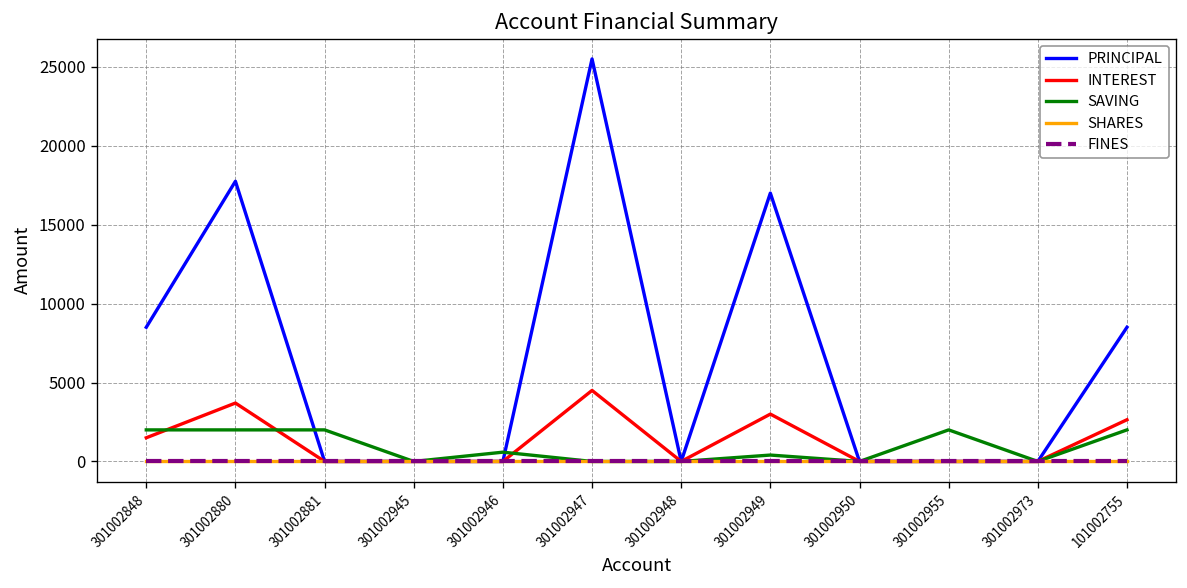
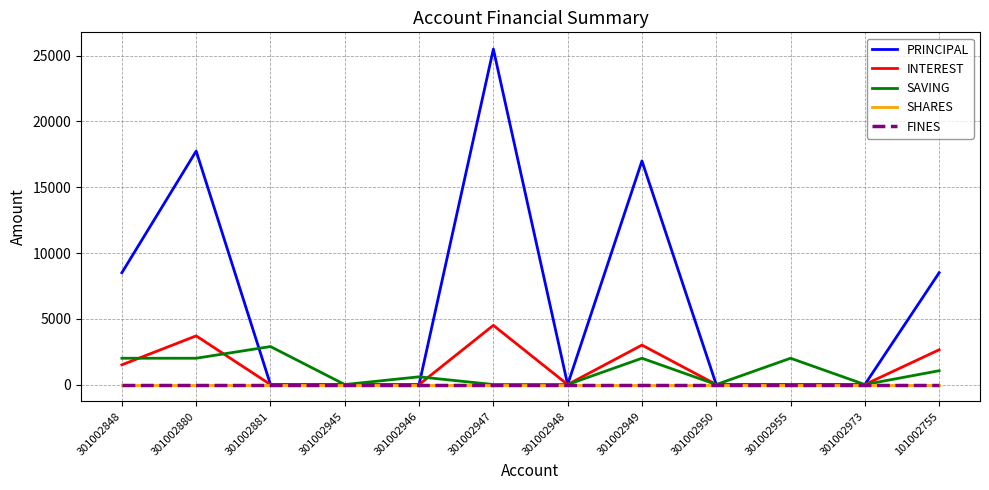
  {
    "PRINCIPAL": {
      "301002848": 8500,
      "301002880": 17700,
      "301002947": 25500,
      "301002949": 17000,
      "101002755": 8500
    },
    "INTEREST": {
      "301002848": 1500,
      "301002880": 3700,
      "301002947": 4500,
      "301002949": 3000,
      "101002755": 2600
    },
    "SAVING": {
      "301002848": 2000,
      "301002880": 2000,
-     "301002881": 2000,
+     "301002881": 2900,
      "301002946": 600,
-     "301002949": 400,
+     "301002949": 2000,
      "301002955": 2000,
-     "101002755": 2000
+     "101002755": 1100
    },
    "FINES": {
      "301002848": 0,
      "301002880": 0,
      "301002949": 0,
      "101002755": 0
    }
  }
